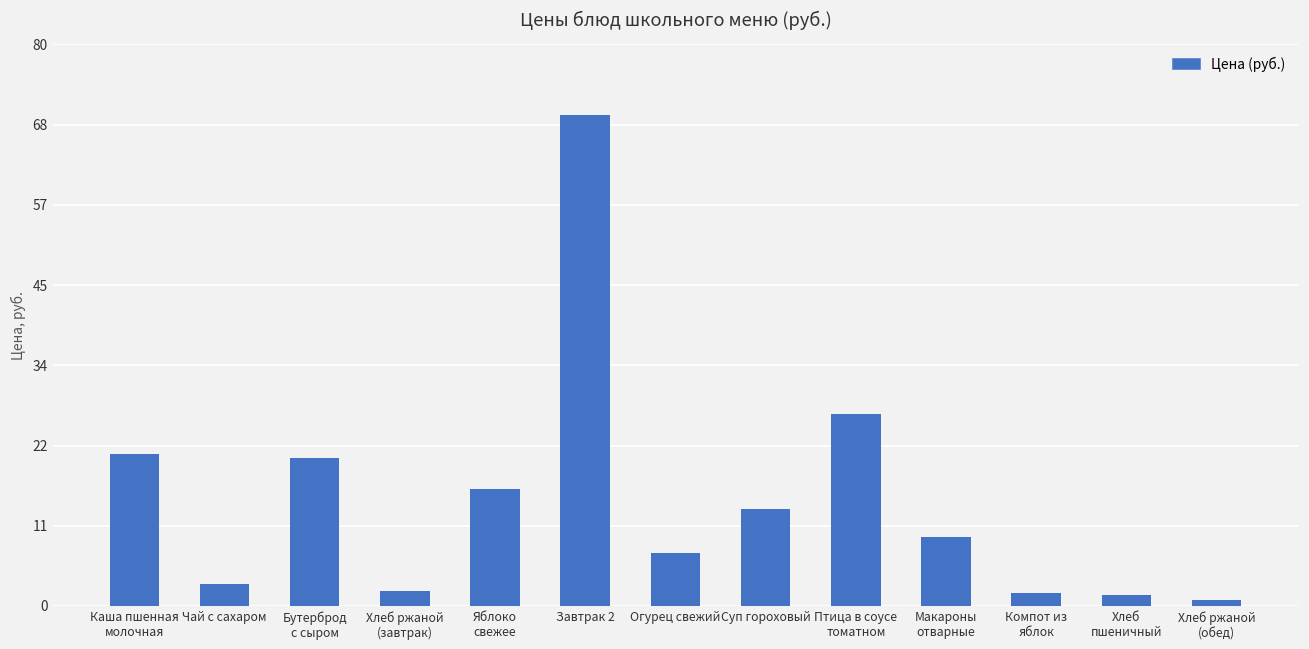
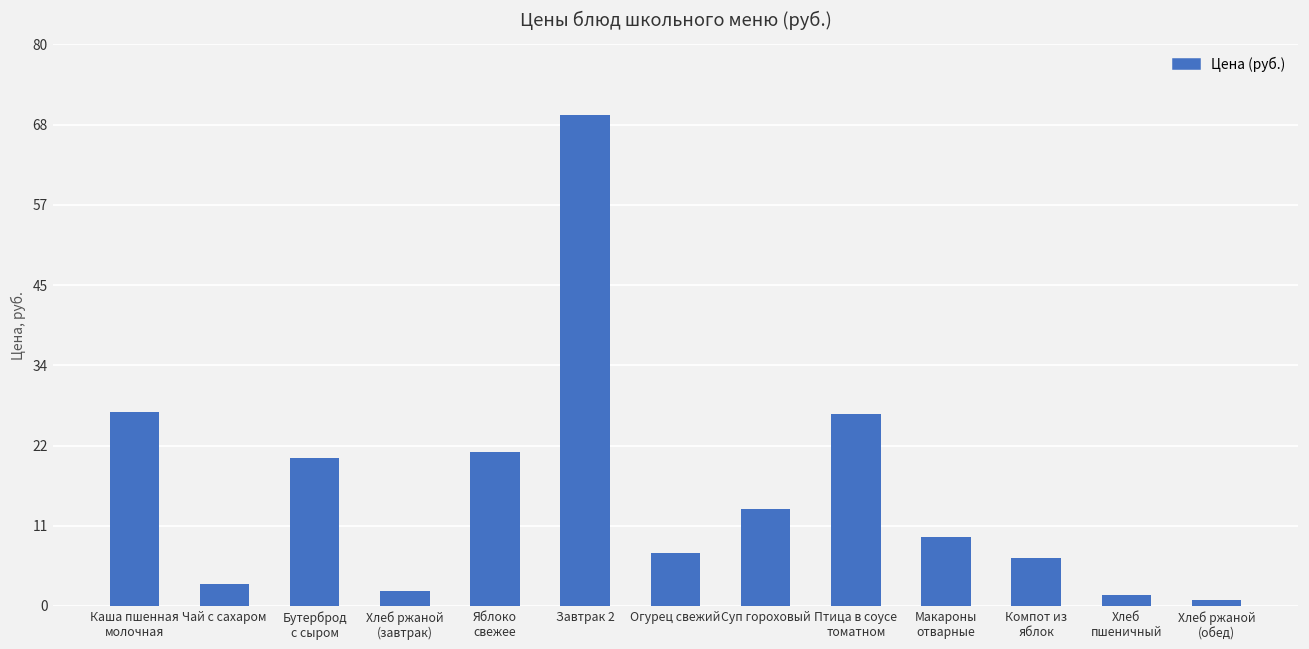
  {
-   "Каша пшенная молочная": 22,
+   "Каша пшенная молочная": 28,
    "Чай с сахаром": 3,
    "Бутерброд с сыром": 21,
    "Хлеб ржаной (завтрак)": 2,
-   "Яблоко свежее": 17,
+   "Яблоко свежее": 22,
    "Завтрак 2": 70,
    "Огурец свежий": 8,
    "Суп гороховый": 14,
    "Птица в соусе томатном": 27,
    "Макароны отварные": 10,
-   "Компот из яблок": 2,
+   "Компот из яблок": 7,
    "Хлеб пшеничный": 2,
    "Хлеб ржаной (обед)": 1
  }
